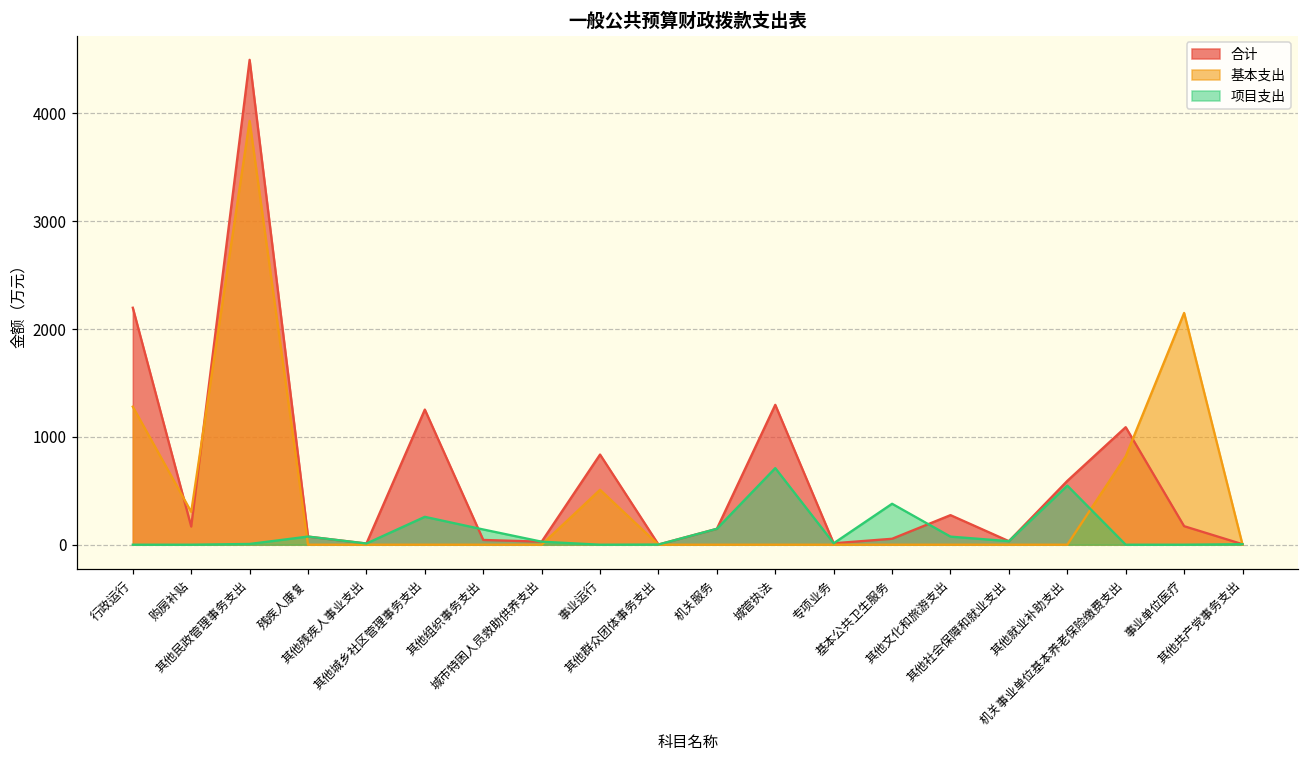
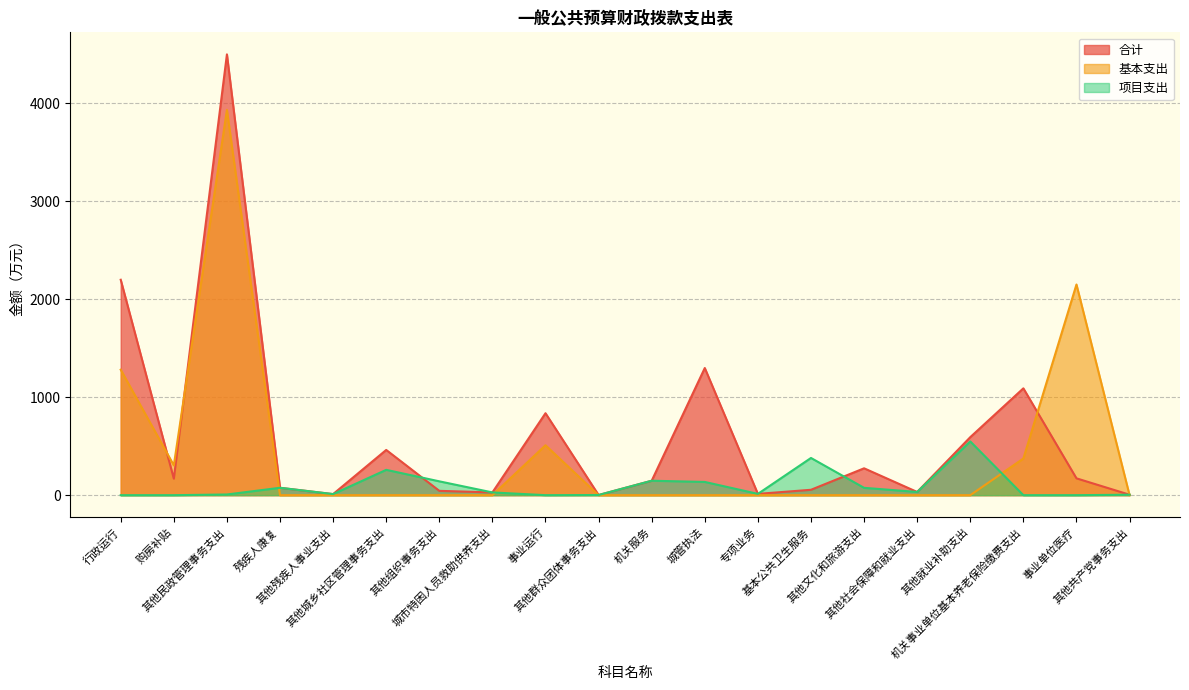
  {
    "合计": {
      "行政运行": 2200,
      "购房补贴": 200,
      "其他民政管理事务支出": 4500,
-     "其他城乡社区管理事务支出": 1300,
+     "其他城乡社区管理事务支出": 500,
      "其他组织事务支出": 0,
      "事业运行": 800,
      "城管执法": 1300,
      "基本公共卫生服务": 100,
      "其他文化和旅游支出": 300,
      "其他就业补助支出": 600,
      "机关事业单位基本养老保险缴费支出": 1100,
      "事业单位医疗": 200
    },
    "基本支出": {
      "行政运行": 1300,
      "购房补贴": 300,
      "其他民政管理事务支出": 3900,
      "残疾人康复": 0,
      "其他城乡社区管理事务支出": 0,
      "其他组织事务支出": 0,
      "城市特困人员救助供养支出": 0,
      "事业运行": 500,
      "机关服务": 0,
      "城管执法": 0,
      "基本公共卫生服务": 0,
      "其他文化和旅游支出": 0,
      "其他社会保障和就业支出": 0,
      "其他就业补助支出": 0,
-     "机关事业单位基本养老保险缴费支出": 800,
+     "机关事业单位基本养老保险缴费支出": 400,
      "事业单位医疗": 2100
    },
    "项目支出": {
      "行政运行": 0,
      "购房补贴": 0,
      "其他民政管理事务支出": 0,
      "其他城乡社区管理事务支出": 300,
      "其他组织事务支出": 100,
      "事业运行": 0,
-     "城管执法": 700,
+     "城管执法": 100,
      "基本公共卫生服务": 400,
      "其他文化和旅游支出": 100,
      "其他就业补助支出": 500,
      "机关事业单位基本养老保险缴费支出": 0,
      "事业单位医疗": 0
    }
  }
